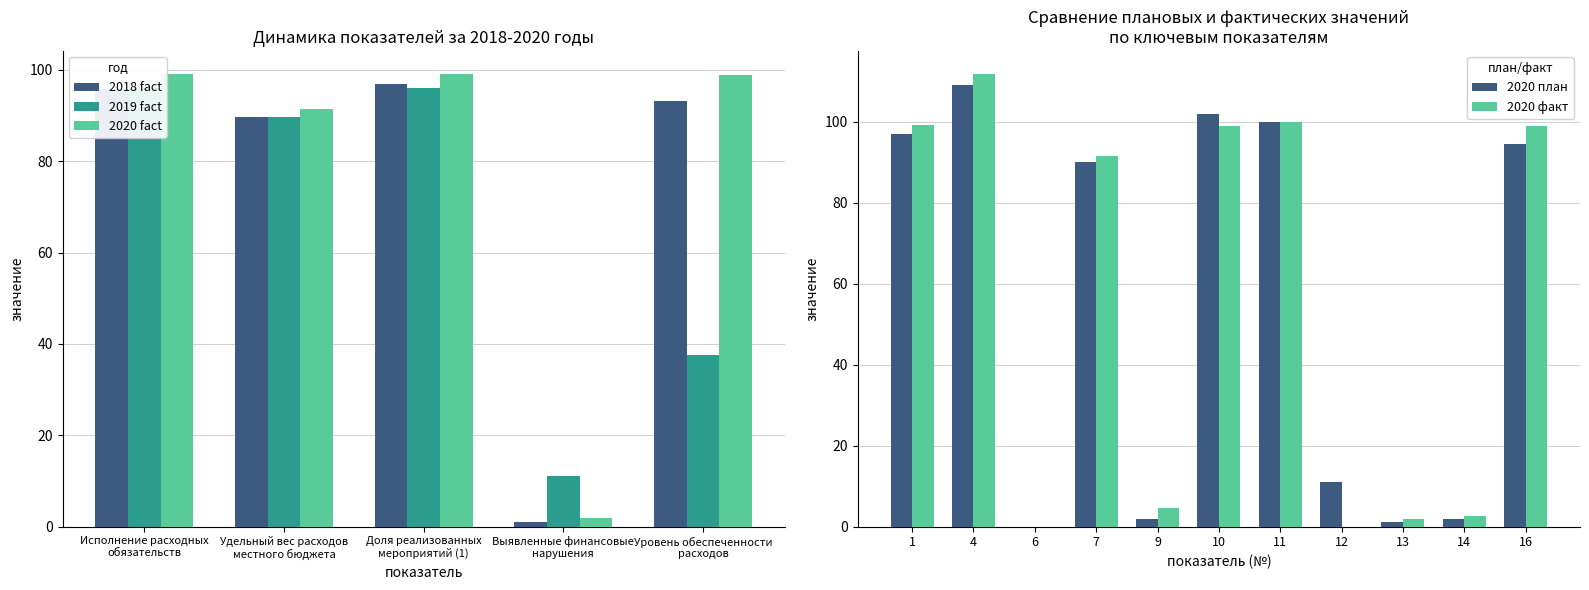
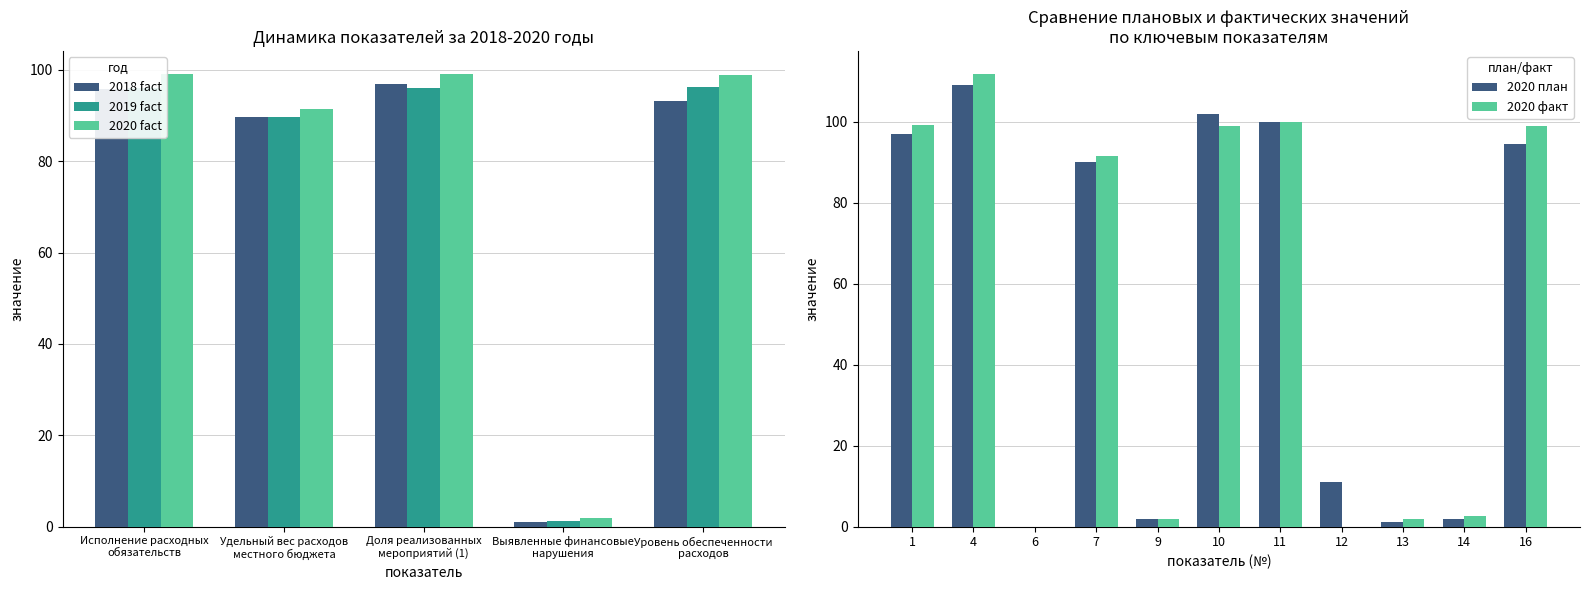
  {
    "Динамика показателей за 2018-2020 годы": {
      "2018 fact": {
        "Удельный вес расходов местного бюджета": 90,
        "Доля реализованных мероприятий (1)": 97,
        "Выявленные финансовые нарушения": 1,
        "Уровень обеспеченности расходов": 93
      },
      "2019 fact": {
        "Удельный вес расходов местного бюджета": 90,
        "Доля реализованных мероприятий (1)": 96,
-       "Выявленные финансовые нарушения": 11,
-       "Уровень обеспеченности расходов": 38
+       "Выявленные финансовые нарушения": 1,
+       "Уровень обеспеченности расходов": 96
      },
      "2020 fact": {
        "Исполнение расходных обязательств": 99,
        "Удельный вес расходов местного бюджета": 92,
        "Доля реализованных мероприятий (1)": 99,
        "Выявленные финансовые нарушения": 2,
        "Уровень обеспеченности расходов": 99
      }
    },
    "Сравнение плановых и фактических значений по ключевым показателям": {
      "2020 план": {
        "1": 97,
        "4": 109,
        "7": 90,
        "9": 2,
        "10": 102,
        "11": 100,
        "12": 11,
        "13": 1,
        "14": 2,
        "16": 95
      },
      "2020 факт": {
        "1": 99,
        "4": 112,
        "6": 0,
        "7": 92,
-       "9": 5,
+       "9": 2,
        "10": 99,
        "11": 100,
        "12": 0,
        "13": 2,
        "14": 3,
        "16": 99
      }
    }
  }
